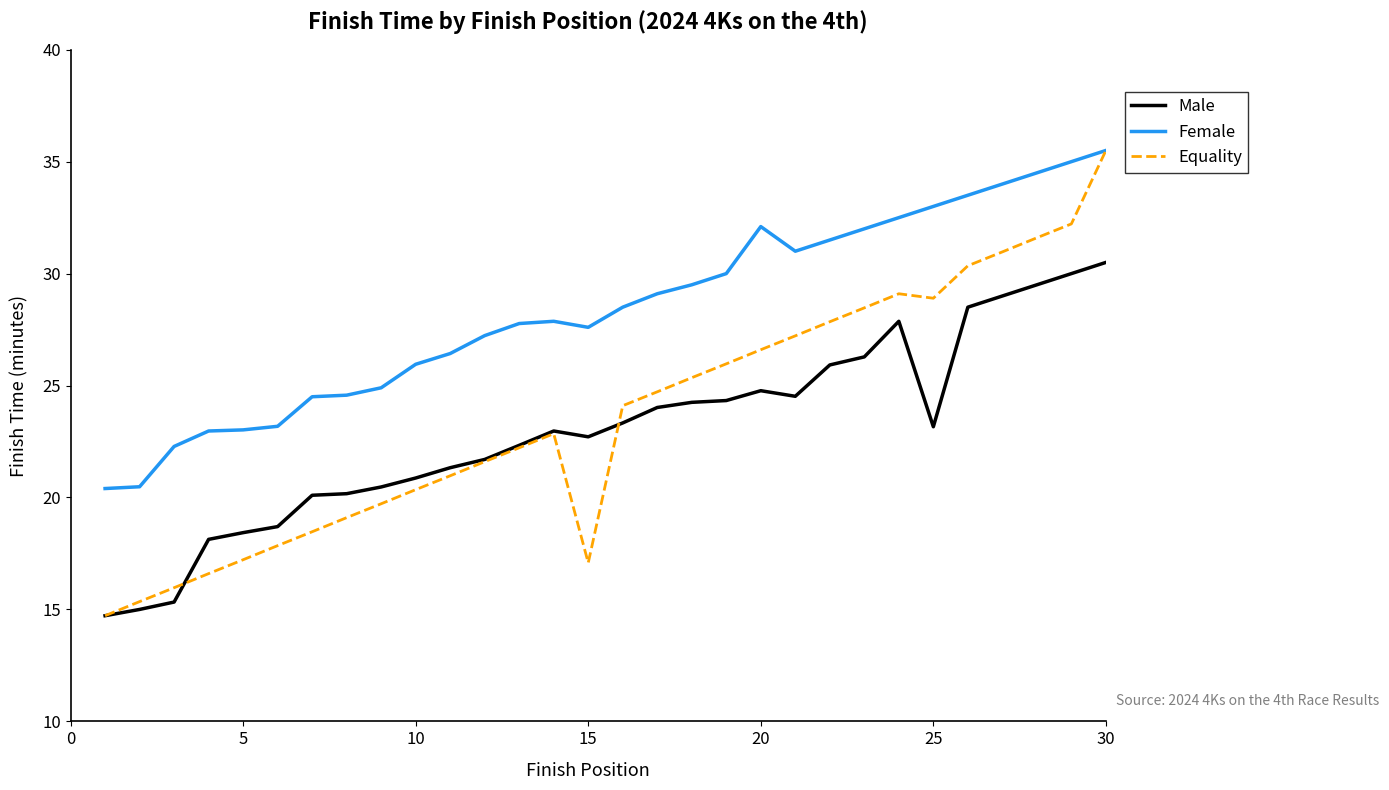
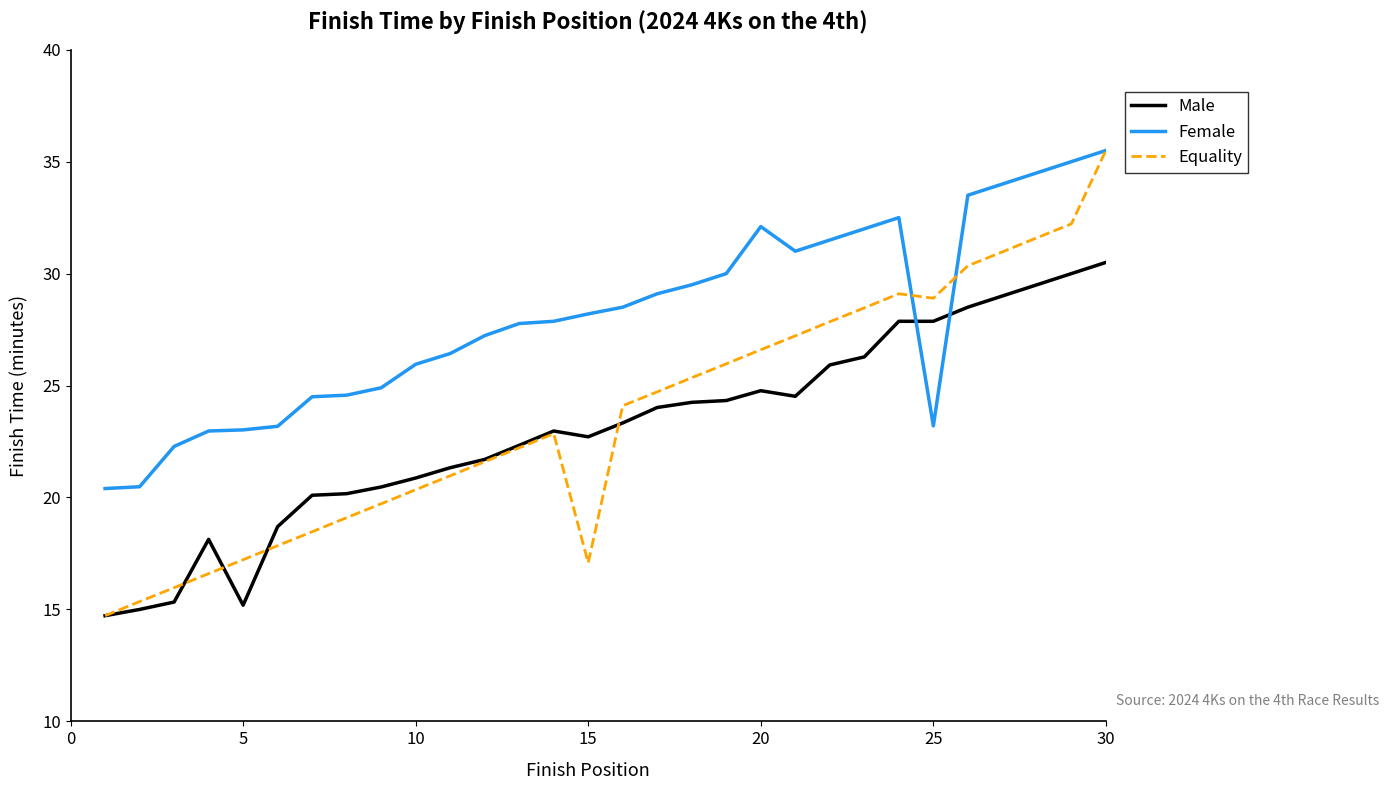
  {
    "Male": {
-     "5": 18.4,
+     "5": 15.2,
      "10": 20.9,
      "15": 22.7,
      "20": 24.8,
-     "25": 23.2,
+     "25": 27.9,
      "30": 30.5
    },
    "Female": {
      "5": 23.0,
      "10": 26.0,
-     "15": 27.6,
+     "15": 28.2,
      "20": 32.1,
-     "25": 33.0
+     "25": 23.2
    },
    "Equality": {
      "5": 17.2,
      "10": 20.4,
      "15": 17.1,
      "20": 26.6,
      "25": 28.9
    }
  }
